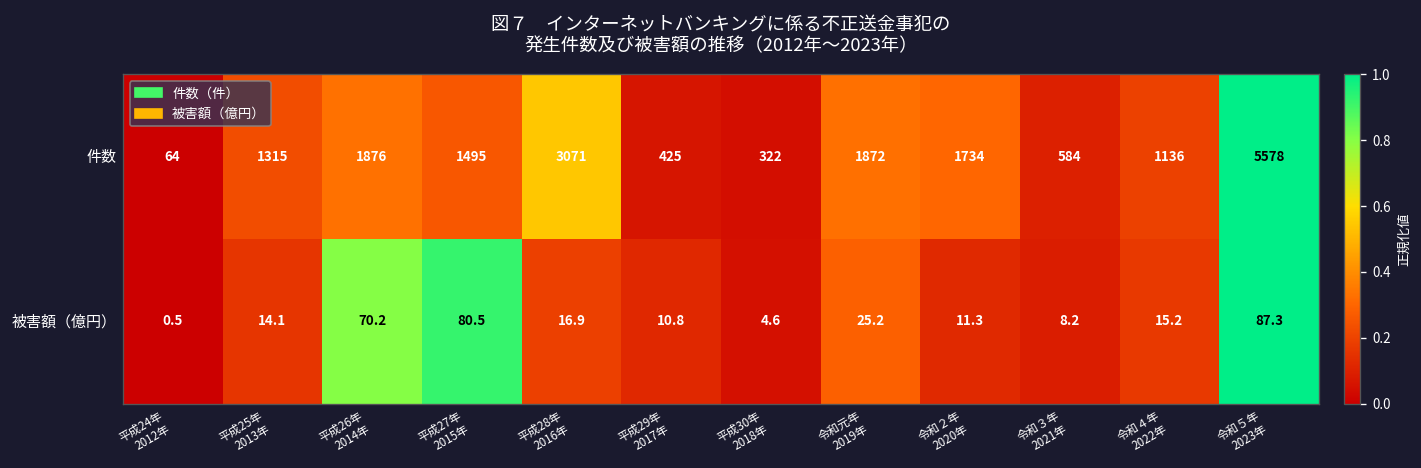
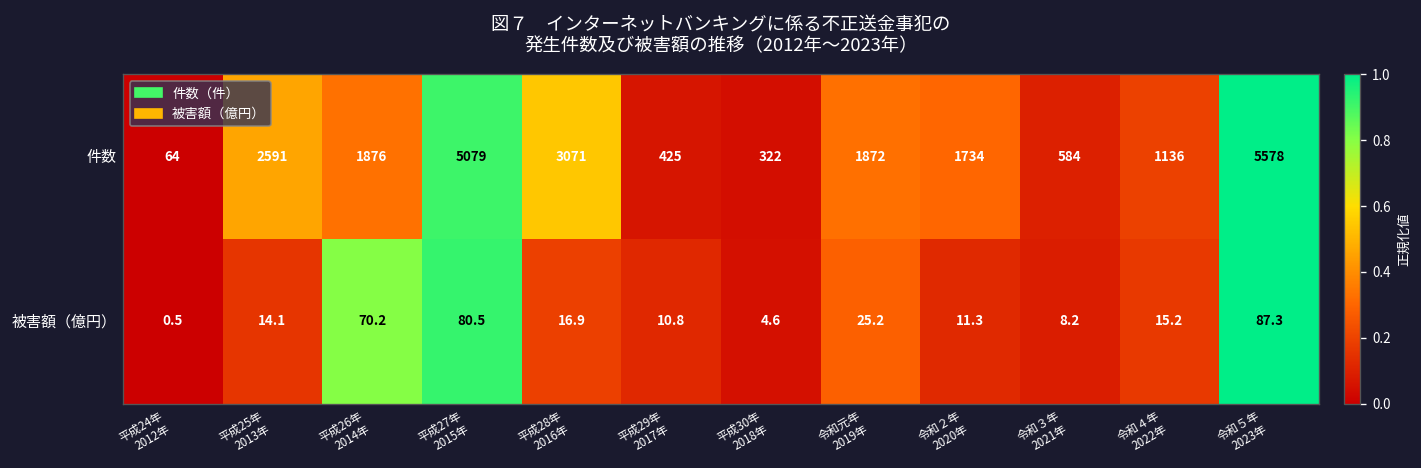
  {
    "件数": {
      "平成24年 2012年": 64,
-     "平成25年 2013年": 1315,
+     "平成25年 2013年": 2591,
      "平成26年 2014年": 1876,
-     "平成27年 2015年": 1495,
+     "平成27年 2015年": 5079,
      "平成28年 2016年": 3071,
      "平成29年 2017年": 425,
      "平成30年 2018年": 322,
      "令和元年 2019年": 1872,
      "令和２年 2020年": 1734,
      "令和３年 2021年": 584,
      "令和４年 2022年": 1136,
      "令和５年 2023年": 5578
    },
    "被害額（億円）": {
      "平成24年 2012年": 0.5,
      "平成25年 2013年": 14.1,
      "平成26年 2014年": 70.2,
      "平成27年 2015年": 80.5,
      "平成28年 2016年": 16.9,
      "平成29年 2017年": 10.8,
      "平成30年 2018年": 4.6,
      "令和元年 2019年": 25.2,
      "令和２年 2020年": 11.3,
      "令和３年 2021年": 8.2,
      "令和４年 2022年": 15.2,
      "令和５年 2023年": 87.3
    }
  }
